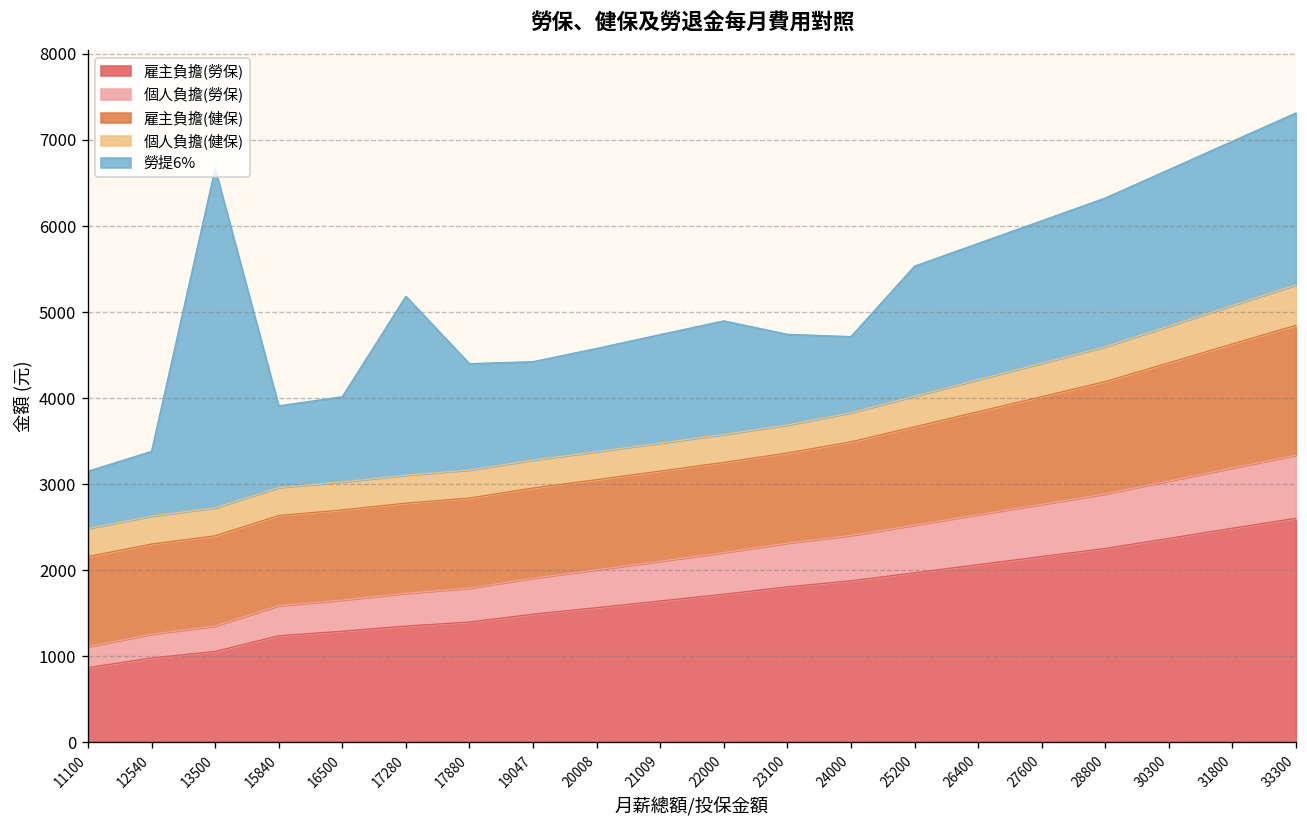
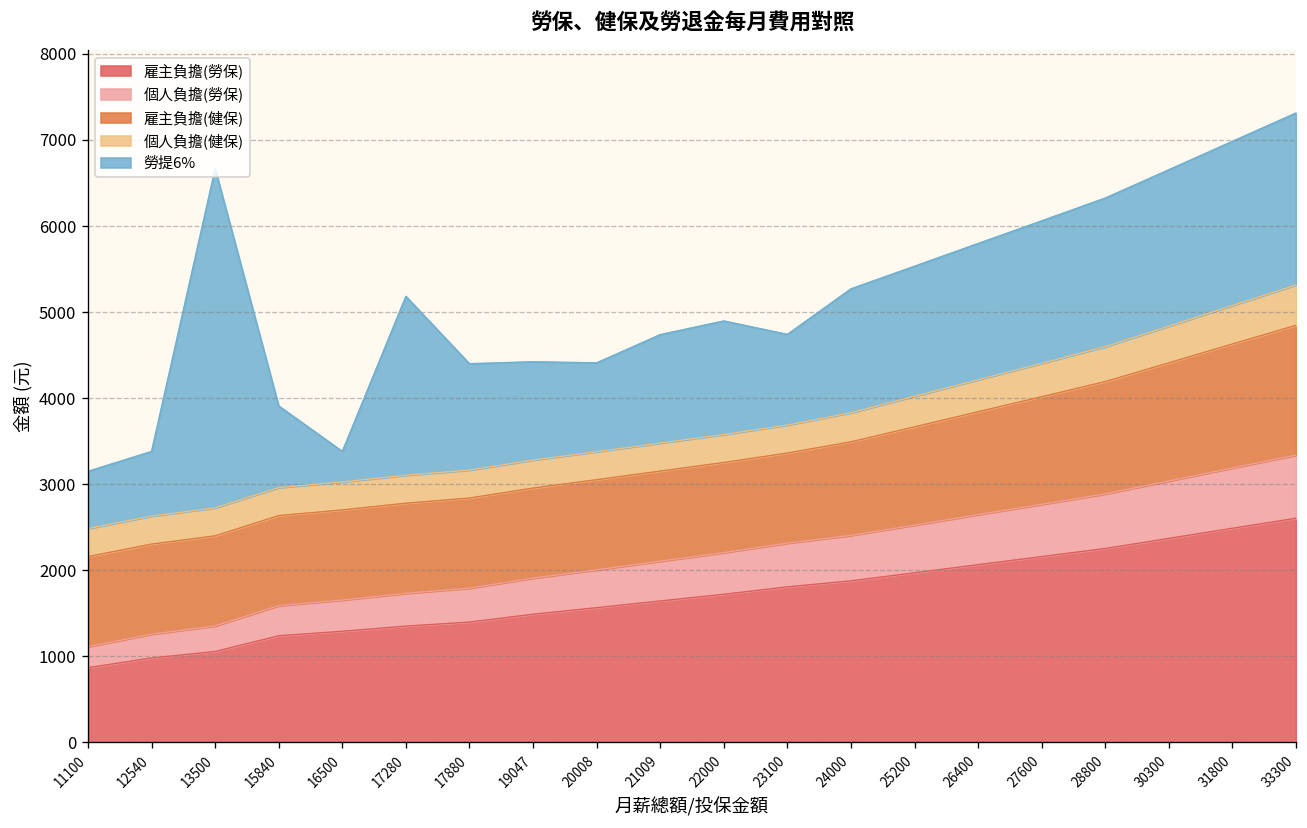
  {
    "勞提6%": {
      "11100": 700,
      "12540": 800,
      "15840": 1000,
-     "16500": 1000,
+     "16500": 400,
      "17280": 2100,
      "17880": 1200,
      "19047": 1100,
-     "20008": 1200,
+     "20008": 1000,
      "21009": 1300,
      "22000": 1300,
      "23100": 1100,
-     "24000": 900,
+     "24000": 1400,
      "25200": 1500,
      "26400": 1600,
      "27600": 1700,
      "28800": 1700,
      "30300": 1800,
      "31800": 1900,
      "33300": 2000
    }
  }
